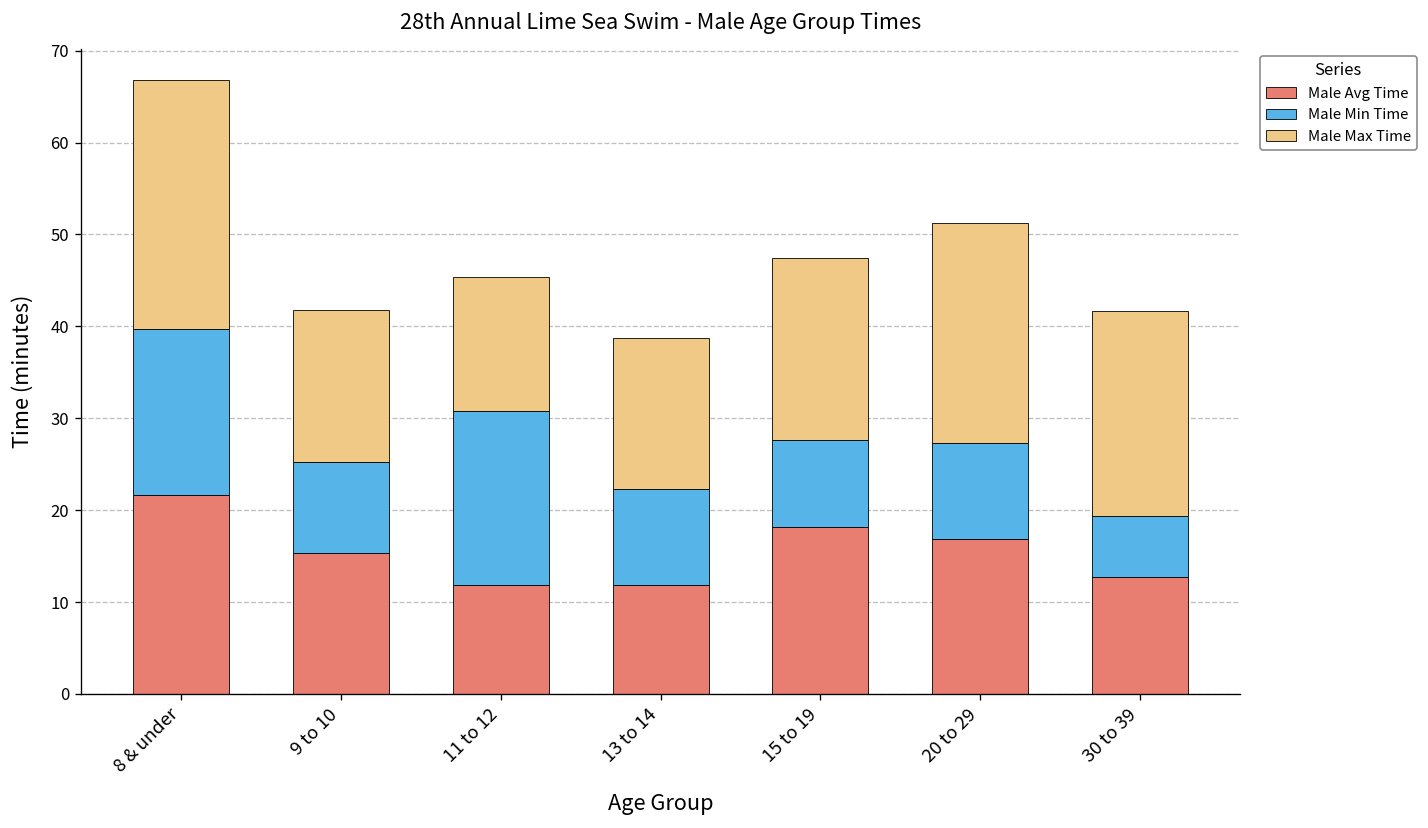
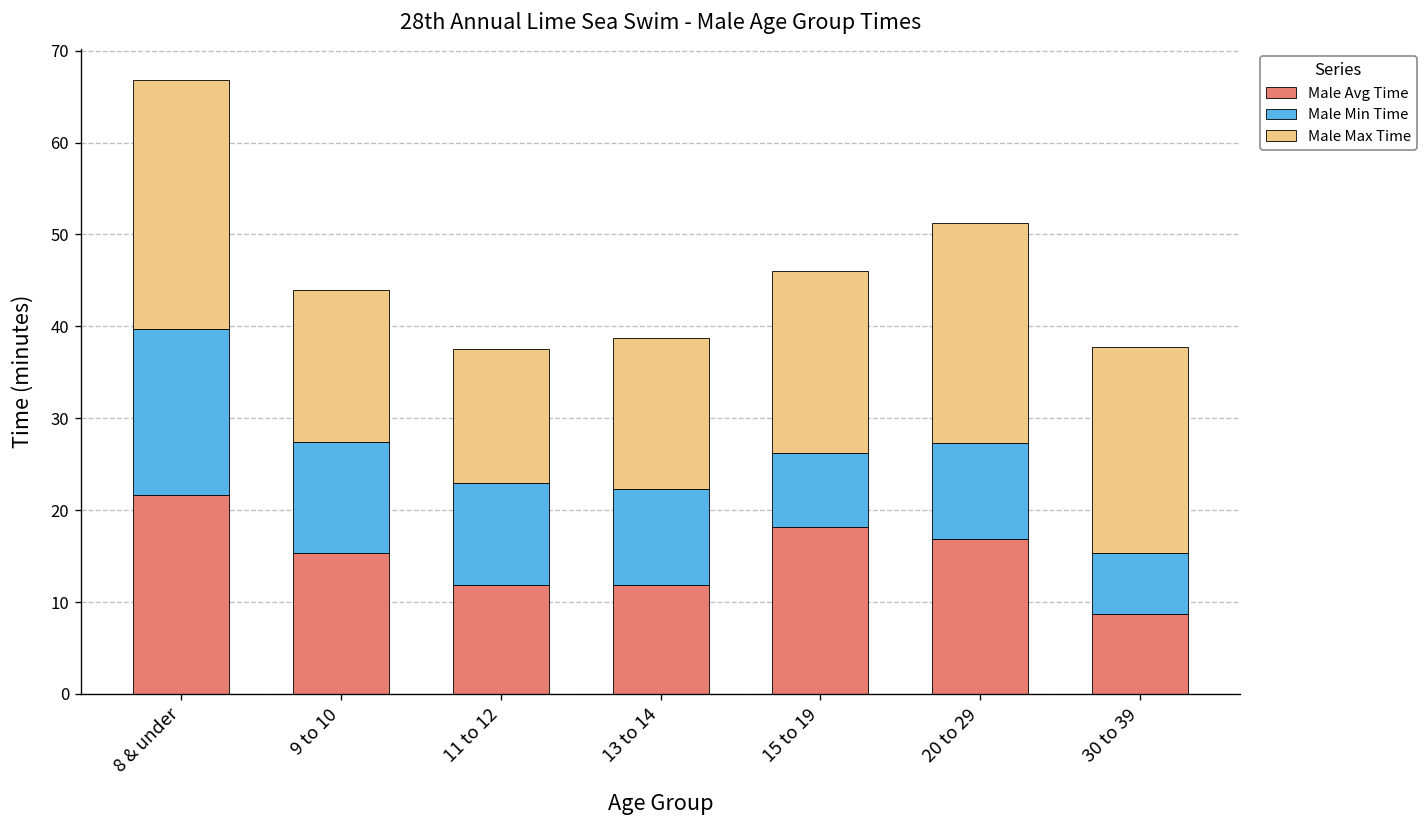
  {
    "Male Avg Time": {
      "8 & under": 22,
      "9 to 10": 15,
      "11 to 12": 12,
      "13 to 14": 12,
      "15 to 19": 18,
      "20 to 29": 17,
-     "30 to 39": 13
+     "30 to 39": 9
    },
    "Male Min Time": {
      "8 & under": 18,
-     "9 to 10": 10,
-     "11 to 12": 19,
+     "9 to 10": 12,
+     "11 to 12": 11,
      "13 to 14": 10,
-     "15 to 19": 10,
+     "15 to 19": 8,
      "20 to 29": 10,
      "30 to 39": 7
    },
    "Male Max Time": {
      "8 & under": 27,
      "9 to 10": 17,
      "11 to 12": 15,
      "13 to 14": 16,
      "15 to 19": 20,
      "20 to 29": 24,
      "30 to 39": 22
    }
  }
